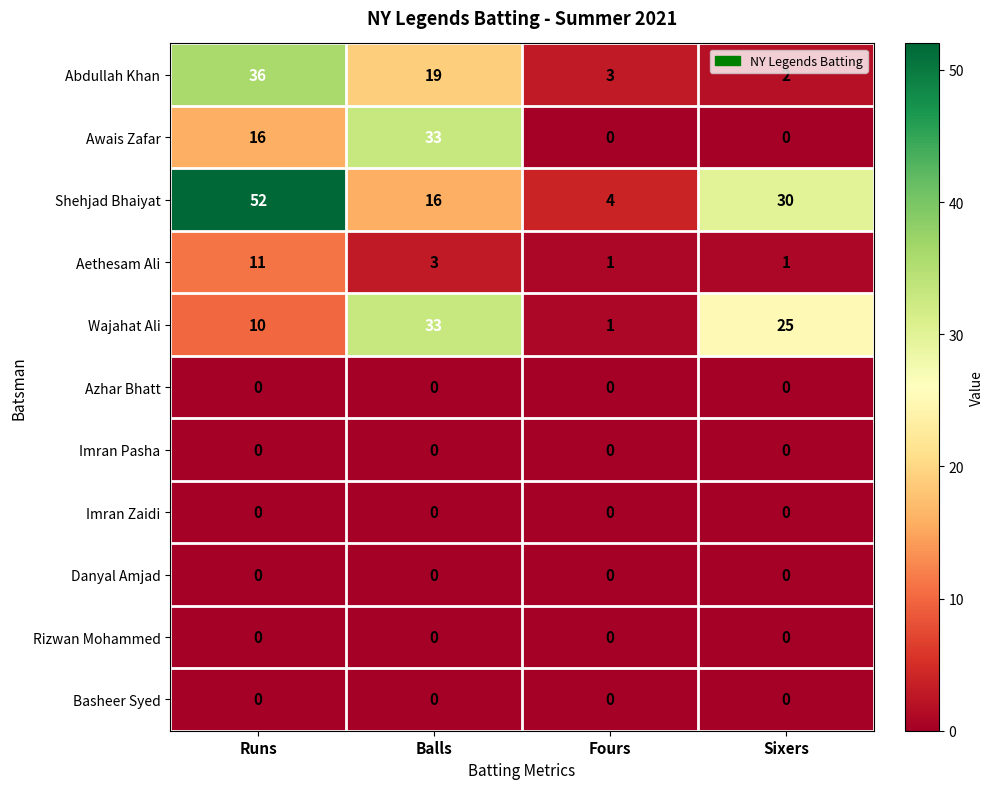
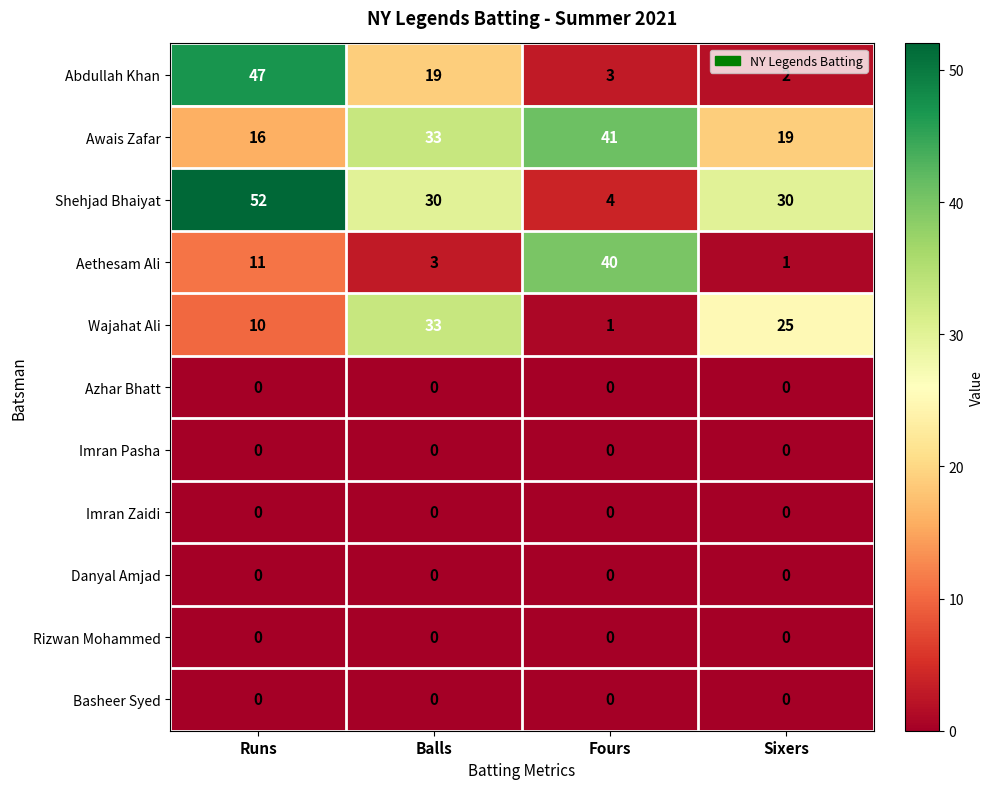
  {
    "Abdullah Khan": {
-     "Runs": 36,
+     "Runs": 47,
      "Balls": 19,
      "Fours": 3
    },
    "Awais Zafar": {
      "Runs": 16,
      "Balls": 33,
-     "Fours": 0,
-     "Sixers": 0
+     "Fours": 41,
+     "Sixers": 19
    },
    "Shehjad Bhaiyat": {
      "Runs": 52,
-     "Balls": 16,
+     "Balls": 30,
      "Fours": 4,
      "Sixers": 30
    },
    "Aethesam Ali": {
      "Runs": 11,
      "Balls": 3,
-     "Fours": 1,
+     "Fours": 40,
      "Sixers": 1
    },
    "Wajahat Ali": {
      "Runs": 10,
      "Balls": 33,
      "Fours": 1,
      "Sixers": 25
    },
    "Azhar Bhatt": {
      "Runs": 0,
      "Balls": 0,
      "Fours": 0,
      "Sixers": 0
    },
    "Imran Pasha": {
      "Runs": 0,
      "Balls": 0,
      "Fours": 0,
      "Sixers": 0
    },
    "Imran Zaidi": {
      "Runs": 0,
      "Balls": 0,
      "Fours": 0,
      "Sixers": 0
    },
    "Danyal Amjad": {
      "Runs": 0,
      "Balls": 0,
      "Fours": 0,
      "Sixers": 0
    },
    "Rizwan Mohammed": {
      "Runs": 0,
      "Balls": 0,
      "Fours": 0,
      "Sixers": 0
    },
    "Basheer Syed": {
      "Runs": 0,
      "Balls": 0,
      "Fours": 0,
      "Sixers": 0
    }
  }
